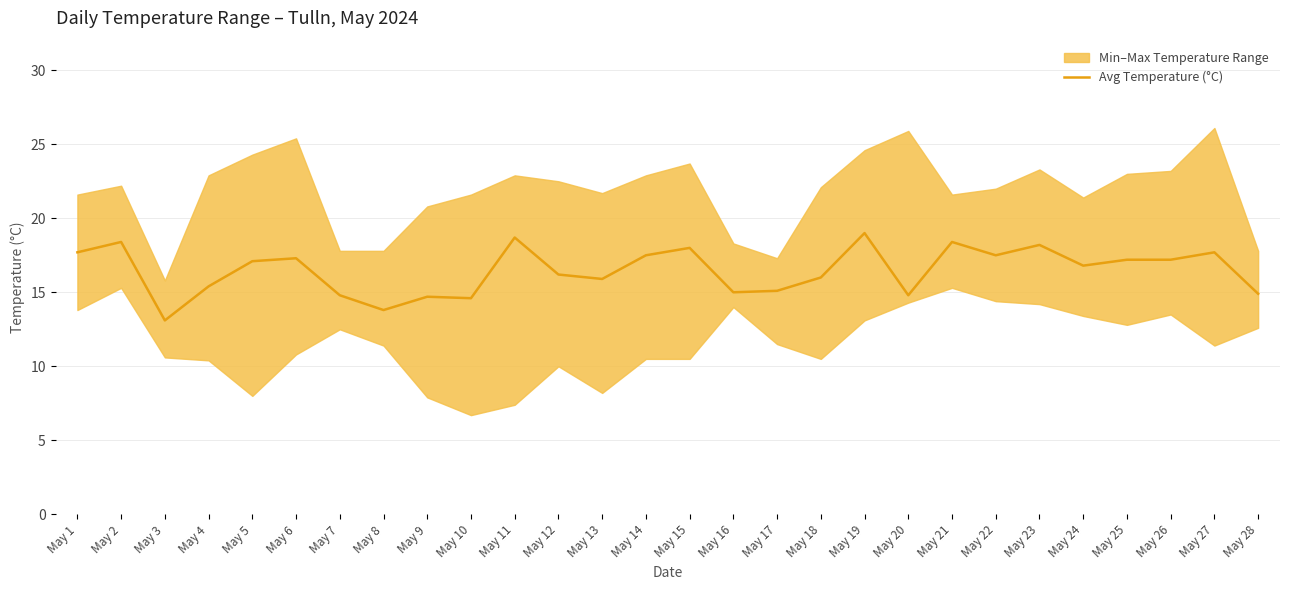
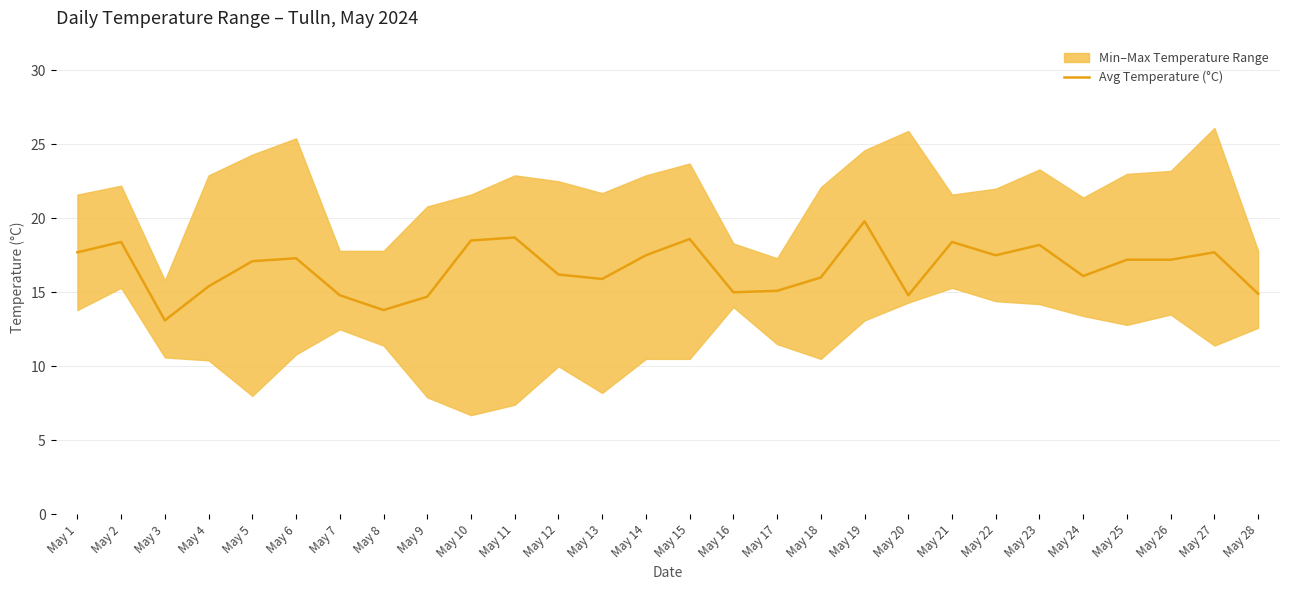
  {
    "Avg Temperature (°C)": {
      "May 1": 17.7,
      "May 2": 18.4,
      "May 3": 13.1,
      "May 4": 15.4,
      "May 5": 17.1,
      "May 6": 17.3,
      "May 7": 14.8,
      "May 8": 13.8,
      "May 9": 14.7,
-     "May 10": 14.6,
+     "May 10": 18.5,
      "May 11": 18.7,
      "May 12": 16.2,
      "May 13": 15.9,
      "May 14": 17.5,
-     "May 15": 18.0,
+     "May 15": 18.6,
      "May 16": 15.0,
      "May 17": 15.1,
      "May 18": 16.0,
-     "May 19": 19.0,
+     "May 19": 19.8,
      "May 20": 14.8,
      "May 21": 18.4,
      "May 22": 17.5,
      "May 23": 18.2,
-     "May 24": 16.8,
+     "May 24": 16.1,
      "May 25": 17.2,
      "May 26": 17.2,
      "May 27": 17.7,
      "May 28": 14.9
    }
  }
